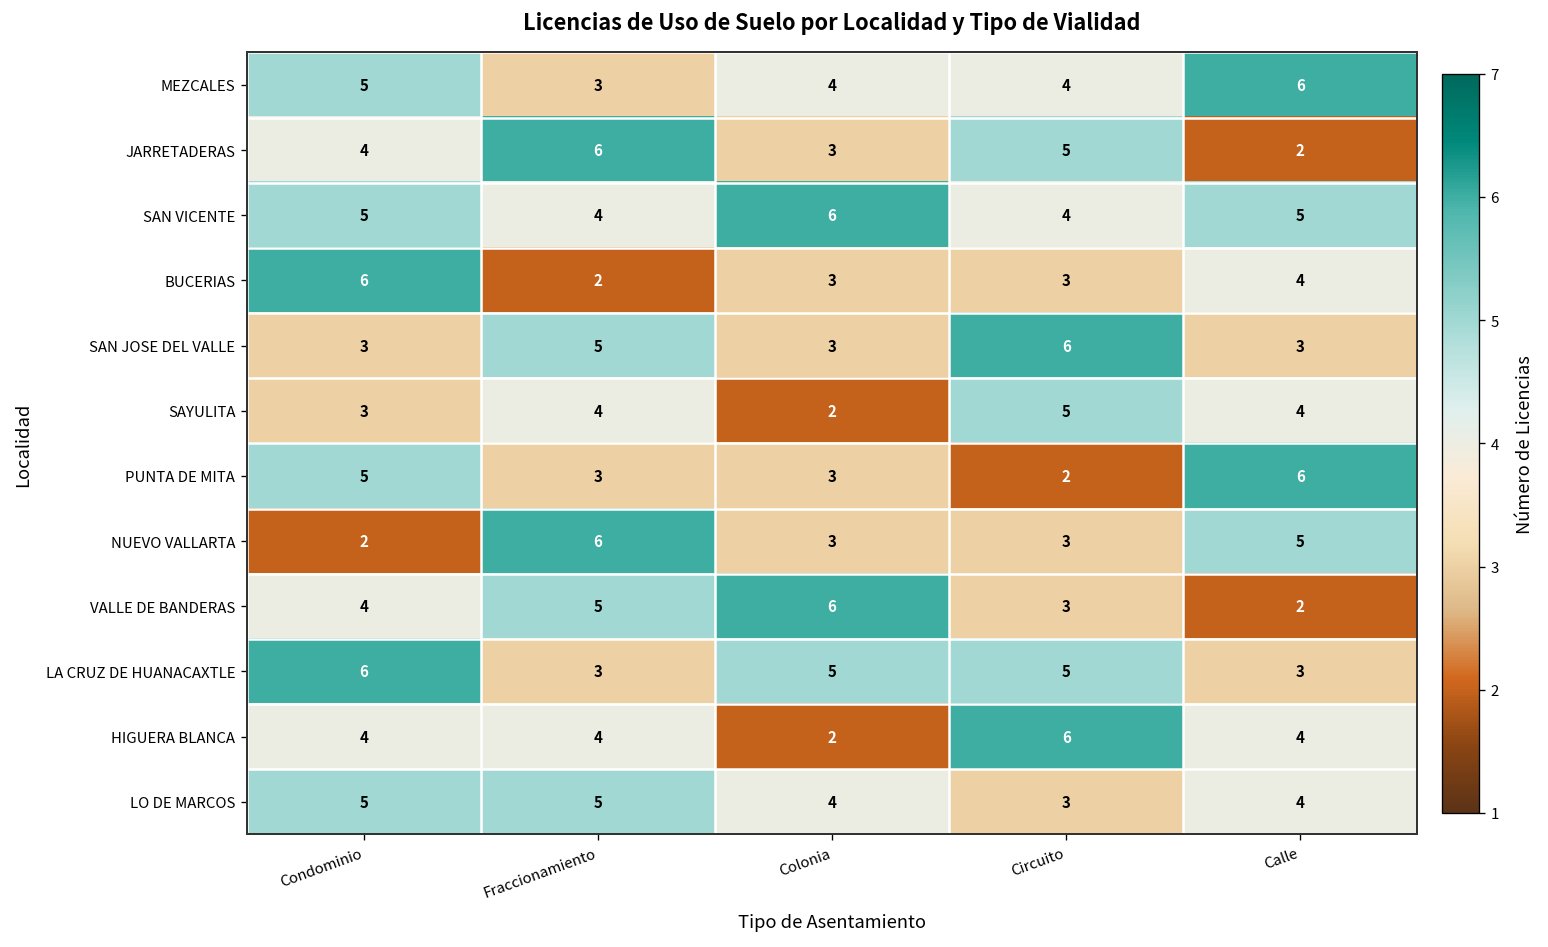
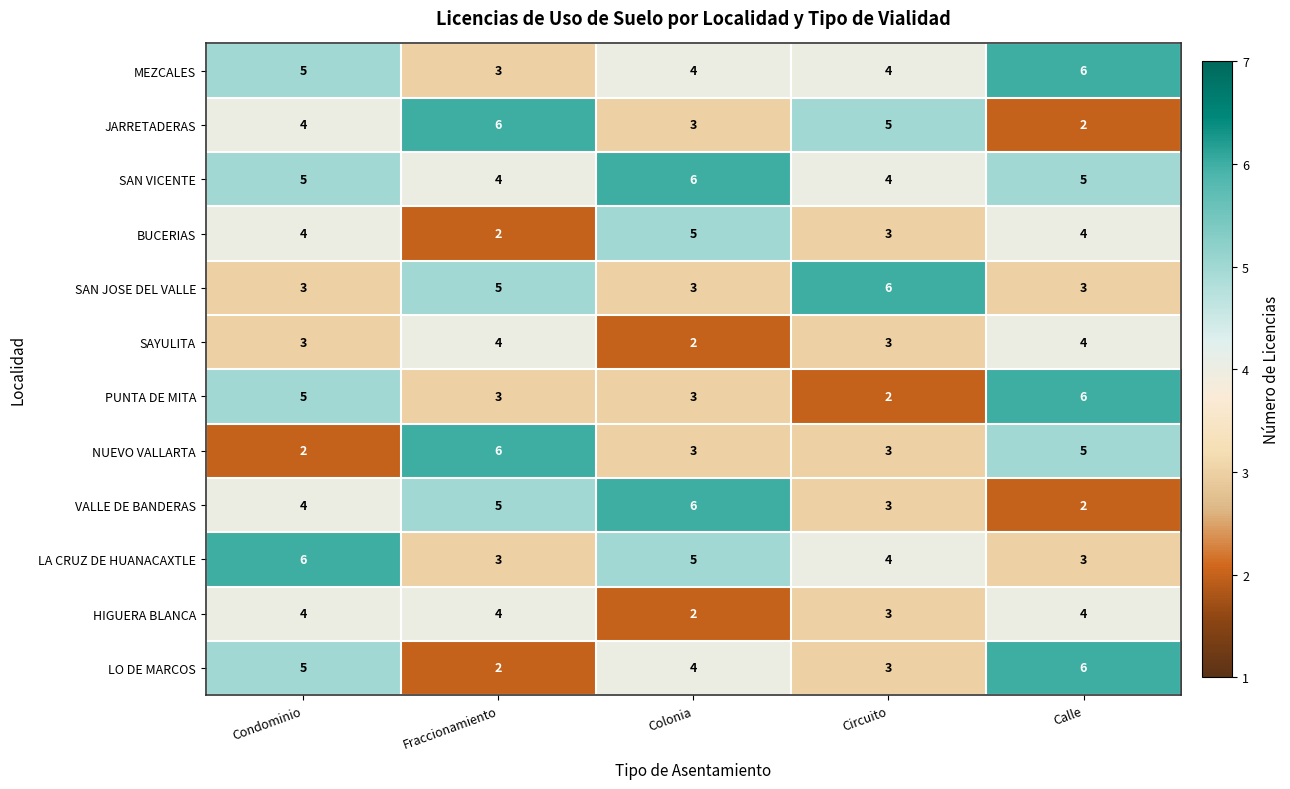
  {
    "MEZCALES": {
      "Condominio": 5,
      "Fraccionamiento": 3,
      "Colonia": 4,
      "Circuito": 4,
      "Calle": 6
    },
    "JARRETADERAS": {
      "Condominio": 4,
      "Fraccionamiento": 6,
      "Colonia": 3,
      "Circuito": 5,
      "Calle": 2
    },
    "SAN VICENTE": {
      "Condominio": 5,
      "Fraccionamiento": 4,
      "Colonia": 6,
      "Circuito": 4,
      "Calle": 5
    },
    "BUCERIAS": {
-     "Condominio": 6,
+     "Condominio": 4,
      "Fraccionamiento": 2,
-     "Colonia": 3,
+     "Colonia": 5,
      "Circuito": 3,
      "Calle": 4
    },
    "SAN JOSE DEL VALLE": {
      "Condominio": 3,
      "Fraccionamiento": 5,
      "Colonia": 3,
      "Circuito": 6,
      "Calle": 3
    },
    "SAYULITA": {
      "Condominio": 3,
      "Fraccionamiento": 4,
      "Colonia": 2,
-     "Circuito": 5,
+     "Circuito": 3,
      "Calle": 4
    },
    "PUNTA DE MITA": {
      "Condominio": 5,
      "Fraccionamiento": 3,
      "Colonia": 3,
      "Circuito": 2,
      "Calle": 6
    },
    "NUEVO VALLARTA": {
      "Condominio": 2,
      "Fraccionamiento": 6,
      "Colonia": 3,
      "Circuito": 3,
      "Calle": 5
    },
    "VALLE DE BANDERAS": {
      "Condominio": 4,
      "Fraccionamiento": 5,
      "Colonia": 6,
      "Circuito": 3,
      "Calle": 2
    },
    "LA CRUZ DE HUANACAXTLE": {
      "Condominio": 6,
      "Fraccionamiento": 3,
      "Colonia": 5,
-     "Circuito": 5,
+     "Circuito": 4,
      "Calle": 3
    },
    "HIGUERA BLANCA": {
      "Condominio": 4,
      "Fraccionamiento": 4,
      "Colonia": 2,
-     "Circuito": 6,
+     "Circuito": 3,
      "Calle": 4
    },
    "LO DE MARCOS": {
      "Condominio": 5,
-     "Fraccionamiento": 5,
+     "Fraccionamiento": 2,
      "Colonia": 4,
      "Circuito": 3,
-     "Calle": 4
+     "Calle": 6
    }
  }
